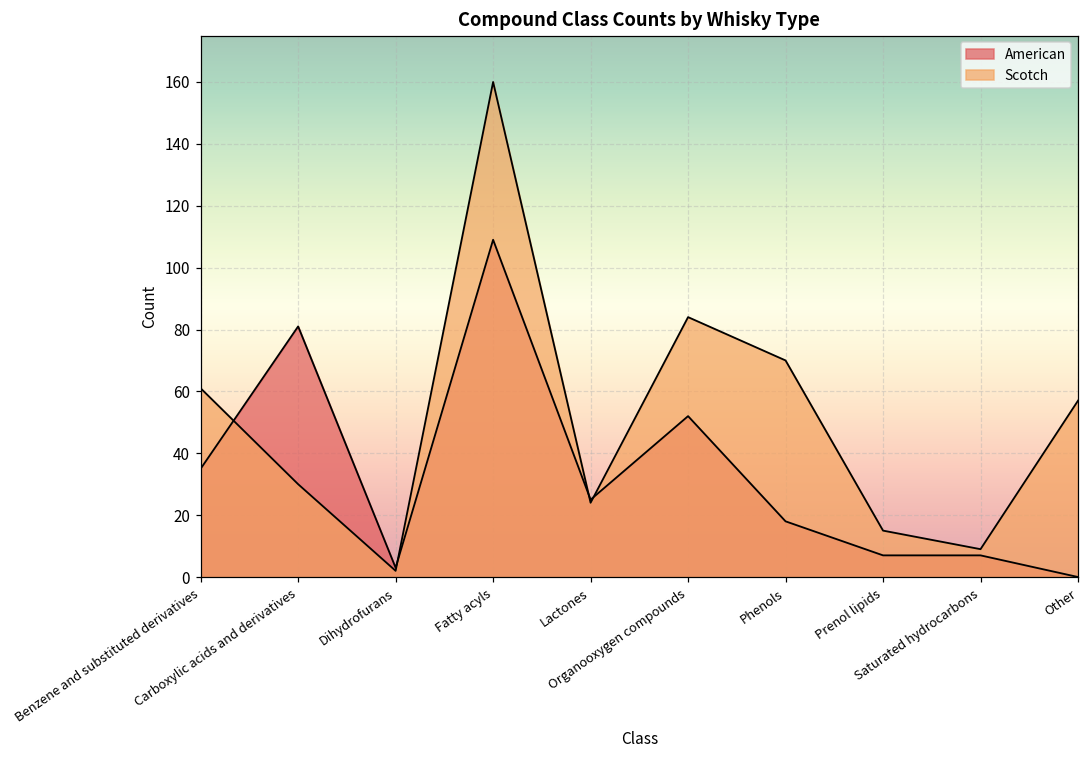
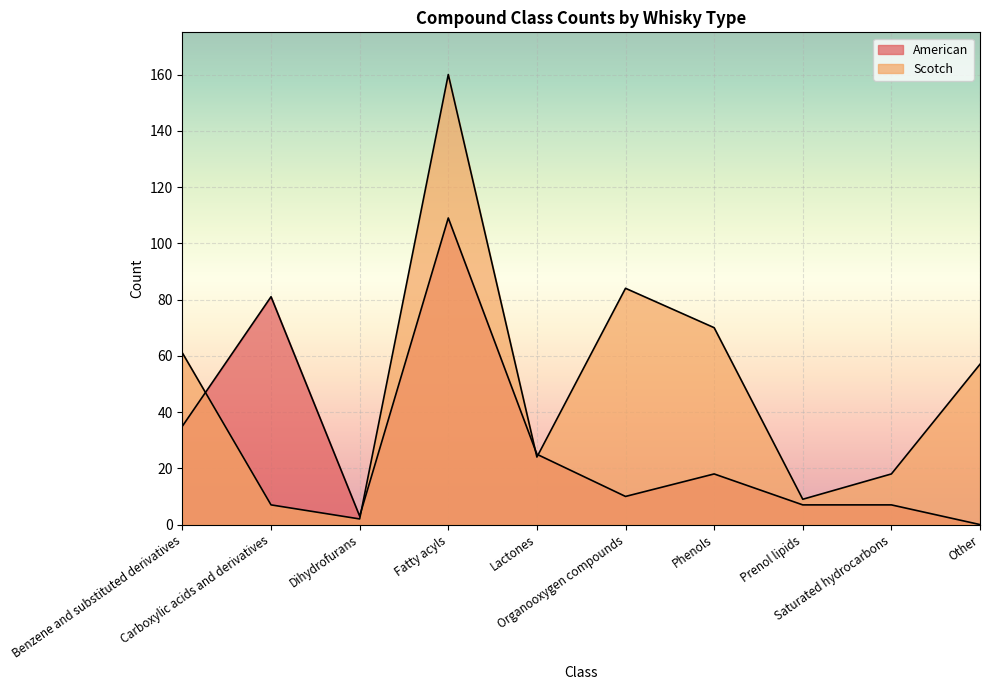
  {
    "American": {
      "Benzene and substituted derivatives": 35,
      "Carboxylic acids and derivatives": 81,
      "Dihydrofurans": 3,
      "Fatty acyls": 109,
      "Lactones": 25,
-     "Organooxygen compounds": 52,
+     "Organooxygen compounds": 10,
      "Phenols": 18,
      "Prenol lipids": 7,
      "Saturated hydrocarbons": 7,
      "Other": 0
    },
    "Scotch": {
      "Benzene and substituted derivatives": 61,
-     "Carboxylic acids and derivatives": 30,
+     "Carboxylic acids and derivatives": 7,
      "Dihydrofurans": 2,
      "Fatty acyls": 160,
      "Lactones": 24,
      "Organooxygen compounds": 84,
      "Phenols": 70,
-     "Prenol lipids": 15,
-     "Saturated hydrocarbons": 9,
+     "Prenol lipids": 9,
+     "Saturated hydrocarbons": 18,
      "Other": 57
    }
  }
